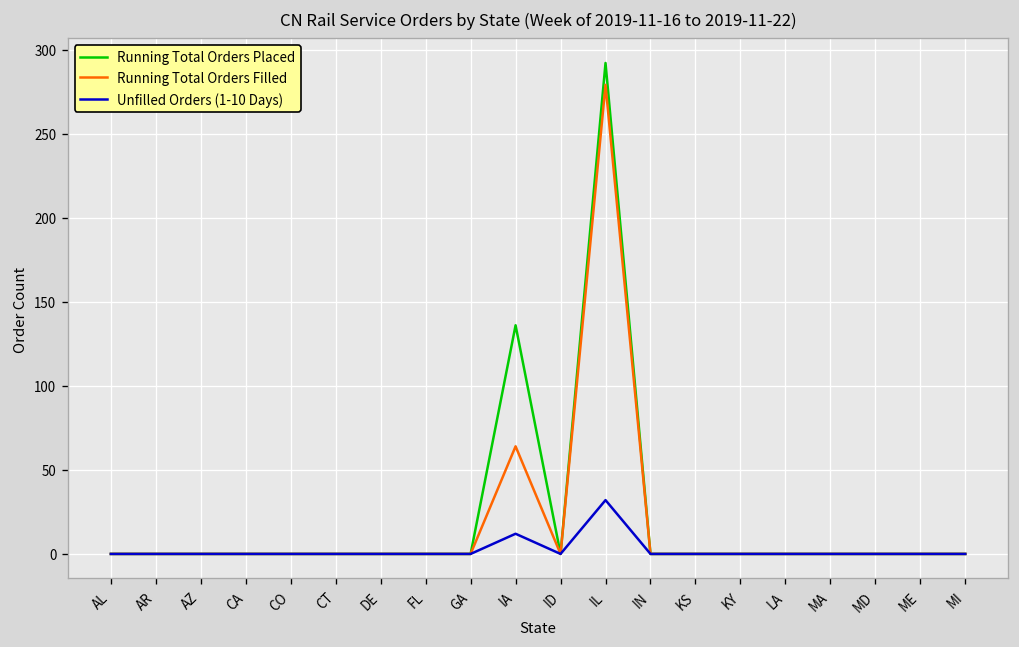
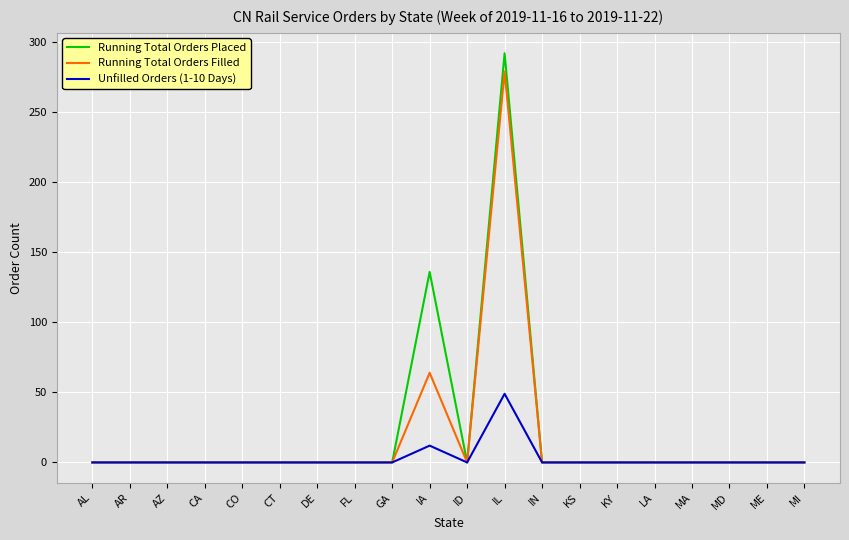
  {
    "Running Total Orders Placed": {
      "IA": 136,
      "IL": 292
    },
    "Running Total Orders Filled": {
      "IA": 64,
      "IL": 279
    },
    "Unfilled Orders (1-10 Days)": {
      "IA": 12,
-     "IL": 32
+     "IL": 49
    }
  }
